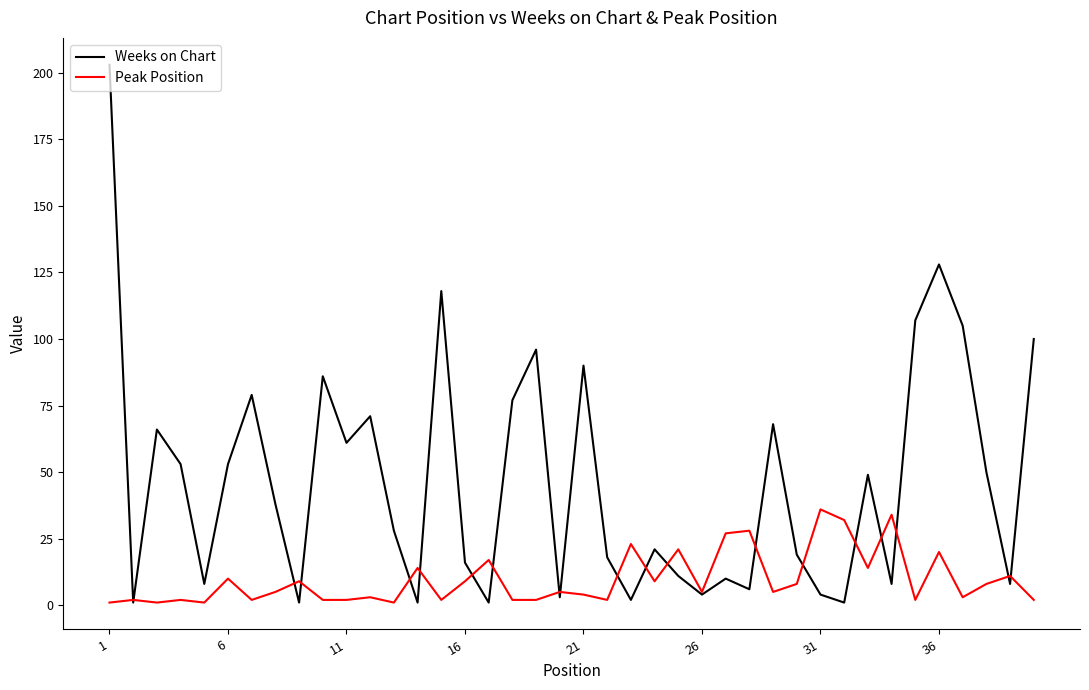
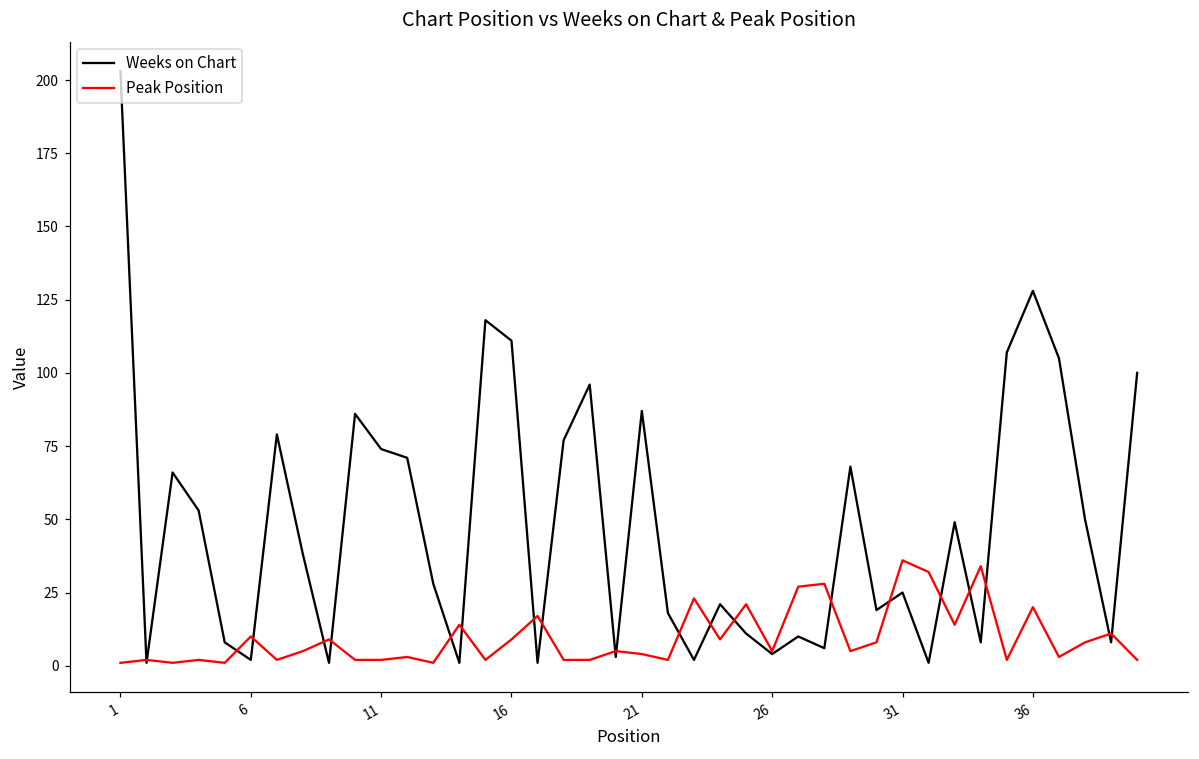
  {
    "Weeks on Chart": {
-     "6": 53,
-     "11": 61,
-     "16": 16,
-     "21": 90,
+     "6": 2,
+     "11": 74,
+     "16": 111,
+     "21": 87,
      "26": 4,
-     "31": 4,
+     "31": 25,
      "36": 128
    },
    "Peak Position": {
      "1": 1,
      "6": 10,
      "11": 2,
      "16": 9,
      "21": 4,
      "26": 5,
      "31": 36,
      "36": 20
    }
  }
